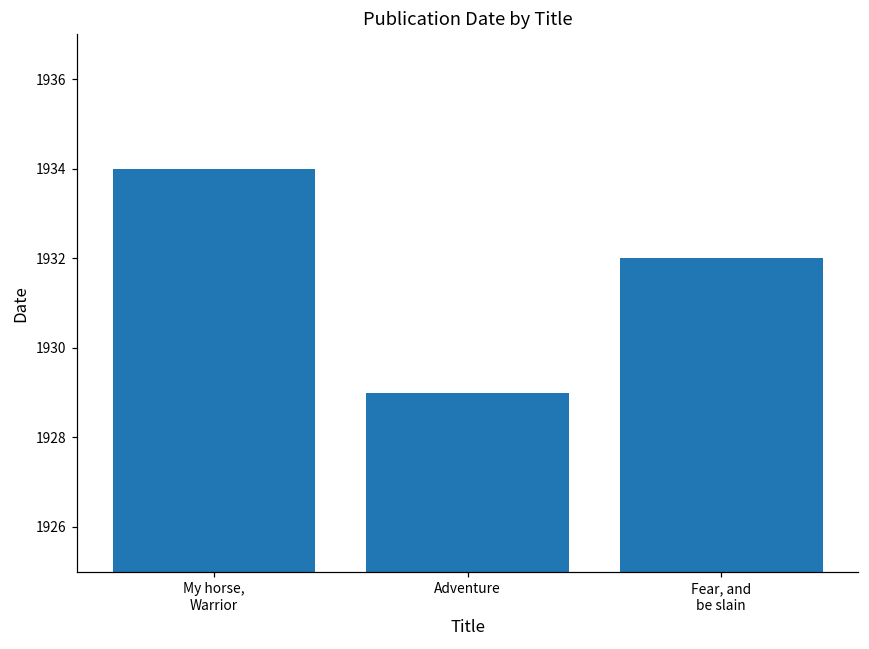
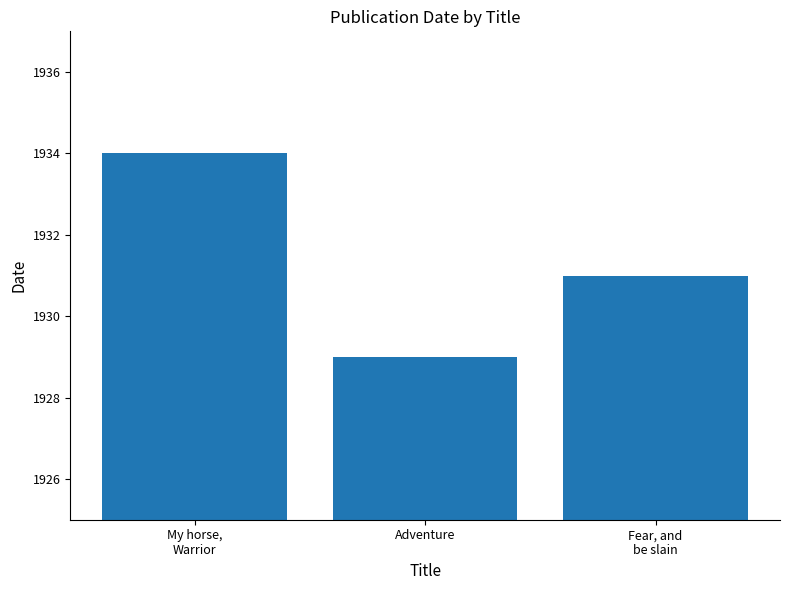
  {
    "My horse, Warrior": 1934,
    "Adventure": 1929,
-   "Fear, and be slain": 1932
+   "Fear, and be slain": 1931
  }
